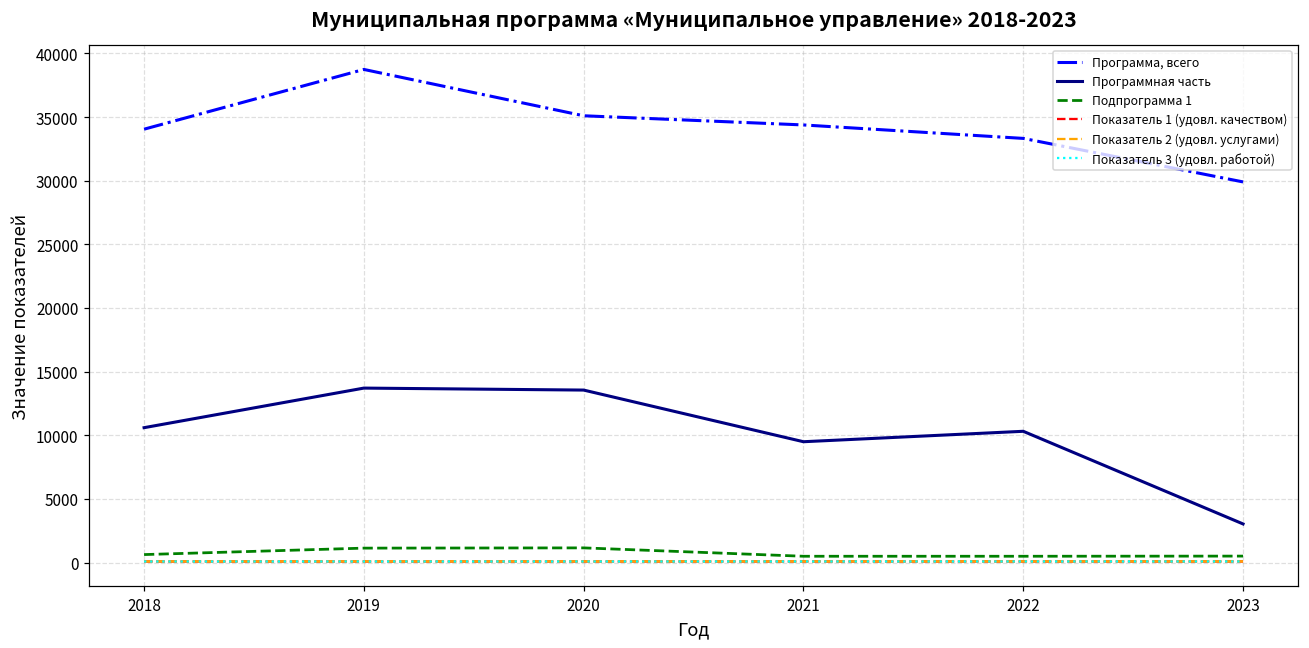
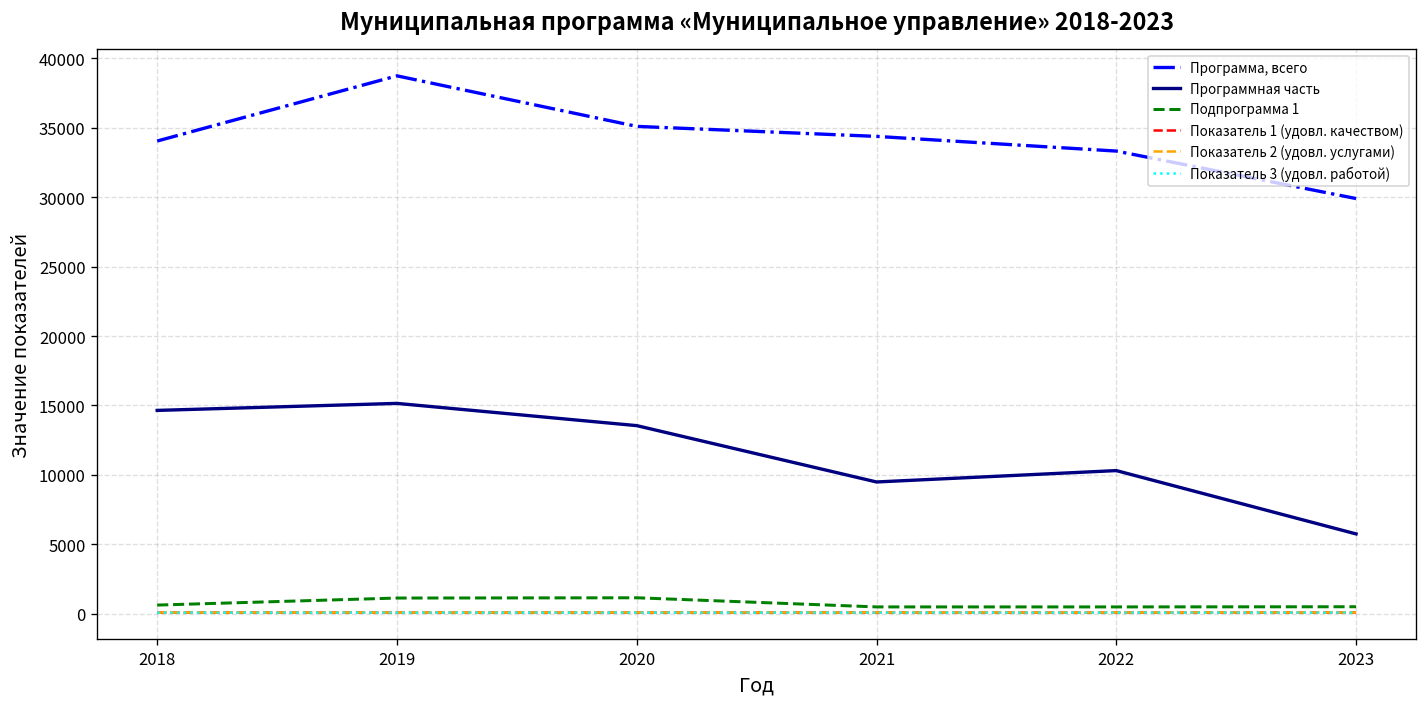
  {
    "Программа, всего": {
      "2018": 34000,
      "2019": 38700,
      "2020": 35100,
      "2021": 34400,
      "2022": 33300,
      "2023": 29900
    },
    "Программная часть": {
-     "2018": 10600,
-     "2019": 13700,
+     "2018": 14600,
+     "2019": 15100,
      "2020": 13500,
      "2021": 9500,
      "2022": 10300,
-     "2023": 3000
+     "2023": 5700
    },
    "Подпрограмма 1": {
      "2018": 600,
      "2019": 1100,
      "2020": 1200,
      "2021": 500,
      "2022": 500,
      "2023": 500
    },
    "Показатель 3 (удовл. работой)": {
      "2018": 100,
      "2019": 100,
      "2020": 100,
      "2021": 100,
      "2022": 100,
      "2023": 100
    }
  }
